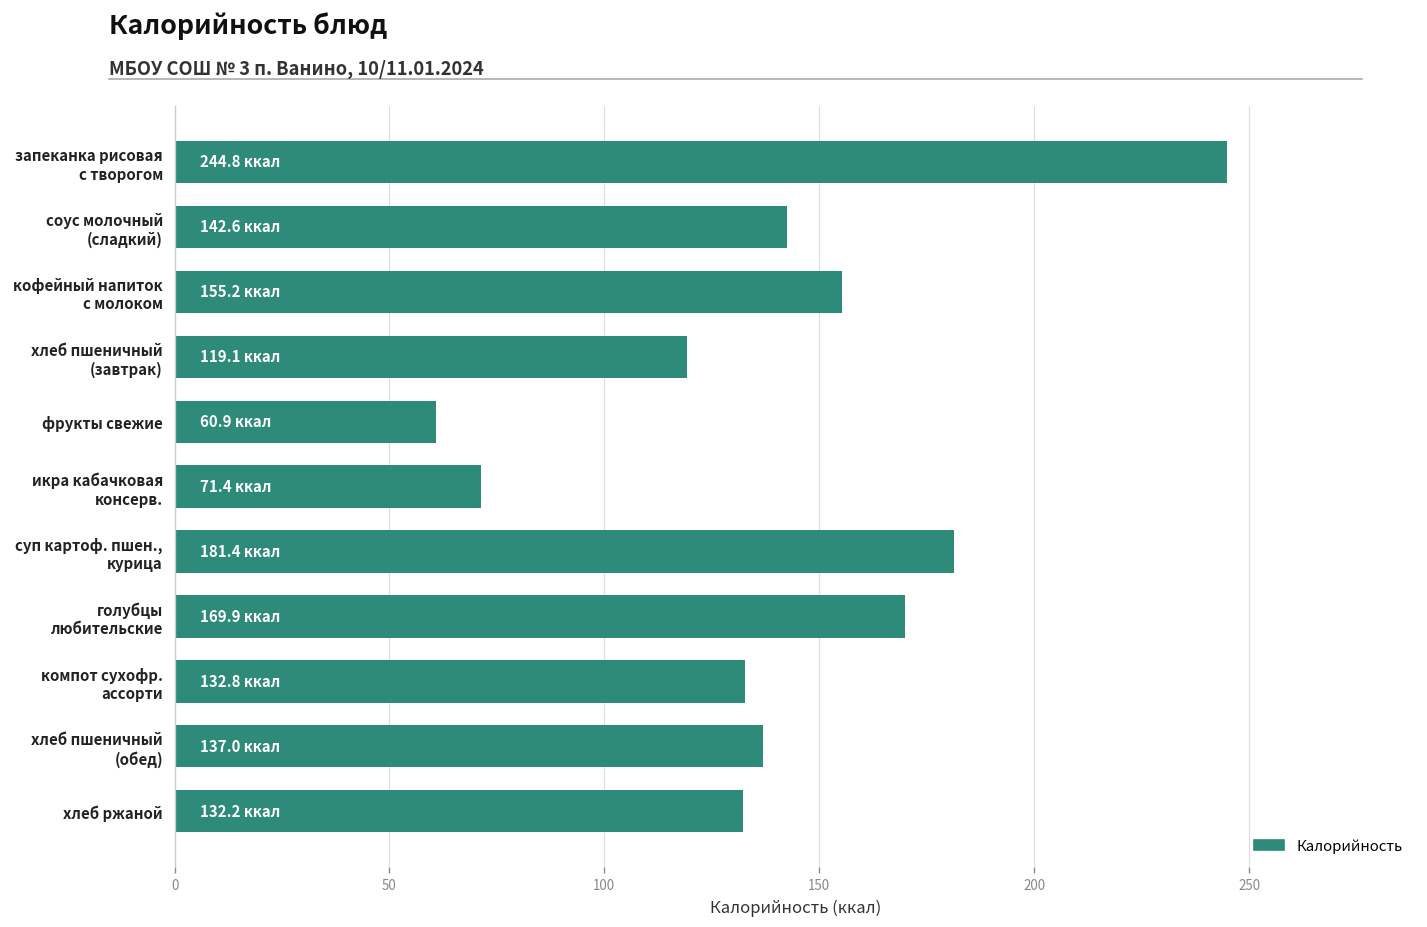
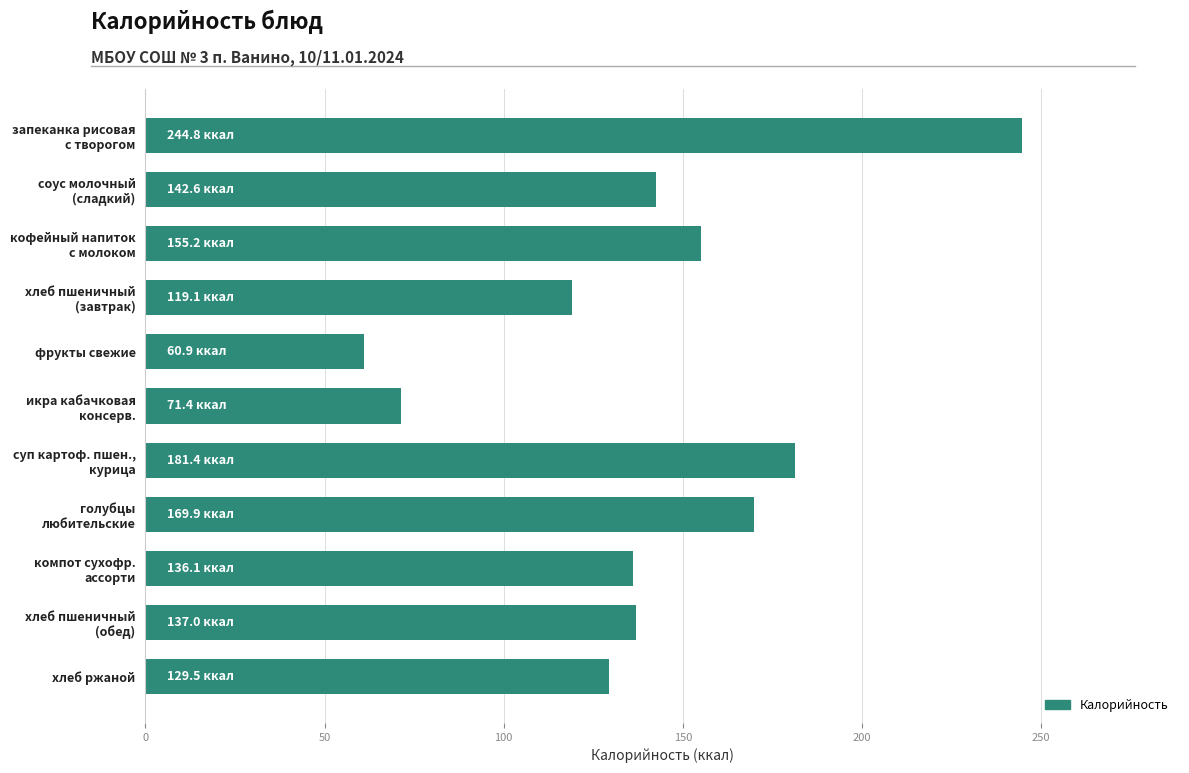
  {
    "запеканка рисовая с творогом": 244.8,
    "соус молочный (сладкий)": 142.6,
    "кофейный напиток с молоком": 155.2,
    "хлеб пшеничный (завтрак)": 119.1,
    "фрукты свежие": 60.9,
    "икра кабачковая консерв.": 71.4,
    "суп картоф. пшен., курица": 181.4,
    "голубцы любительские": 169.9,
-   "компот сухофр. ассорти": 132.8,
+   "компот сухофр. ассорти": 136.1,
    "хлеб пшеничный (обед)": 137.0,
-   "хлеб ржаной": 132.2
+   "хлеб ржаной": 129.5
  }
